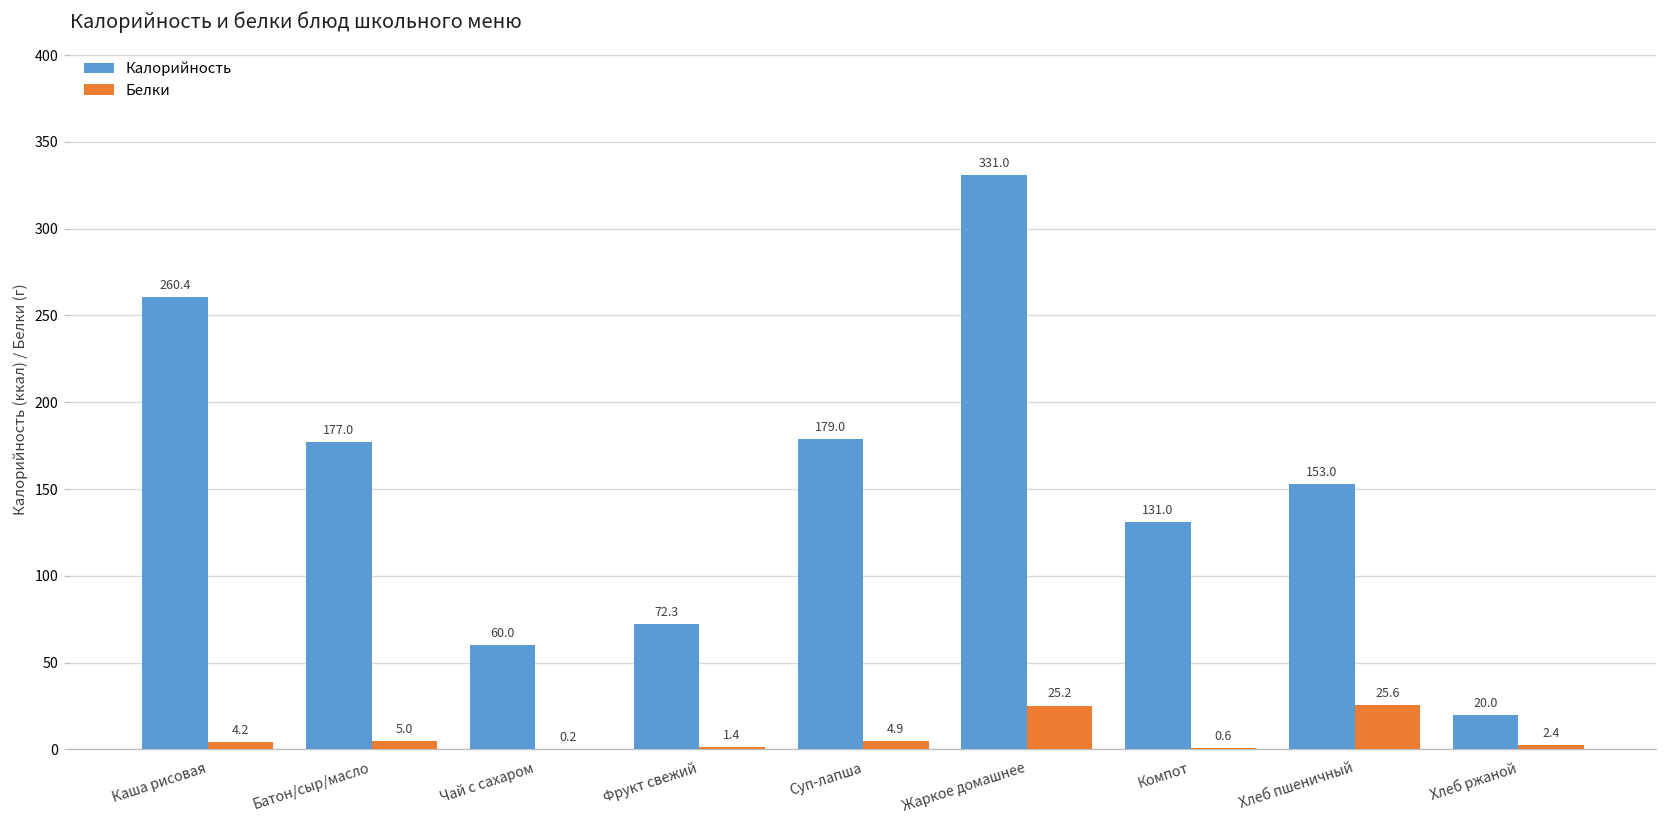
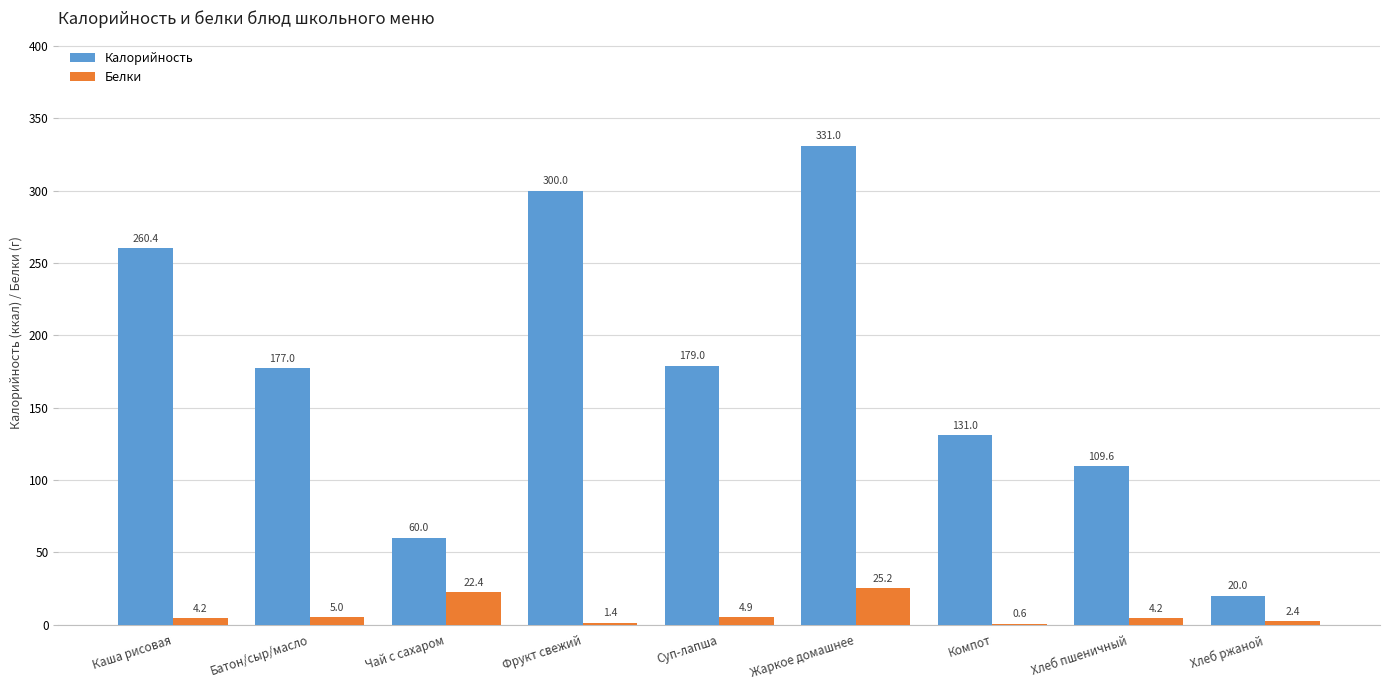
  {
    "Калорийность": {
      "Каша рисовая": 260.4,
      "Батон/сыр/масло": 177.0,
      "Чай с сахаром": 60.0,
-     "Фрукт свежий": 72.3,
+     "Фрукт свежий": 300.0,
      "Суп-лапша": 179.0,
      "Жаркое домашнее": 331.0,
      "Компот": 131.0,
-     "Хлеб пшеничный": 153.0,
+     "Хлеб пшеничный": 109.6,
      "Хлеб ржаной": 20.0
    },
    "Белки": {
      "Каша рисовая": 4.2,
      "Батон/сыр/масло": 5.0,
-     "Чай с сахаром": 0.2,
+     "Чай с сахаром": 22.4,
      "Фрукт свежий": 1.4,
      "Суп-лапша": 4.9,
      "Жаркое домашнее": 25.2,
      "Компот": 0.6,
-     "Хлеб пшеничный": 25.6,
+     "Хлеб пшеничный": 4.2,
      "Хлеб ржаной": 2.4
    }
  }
